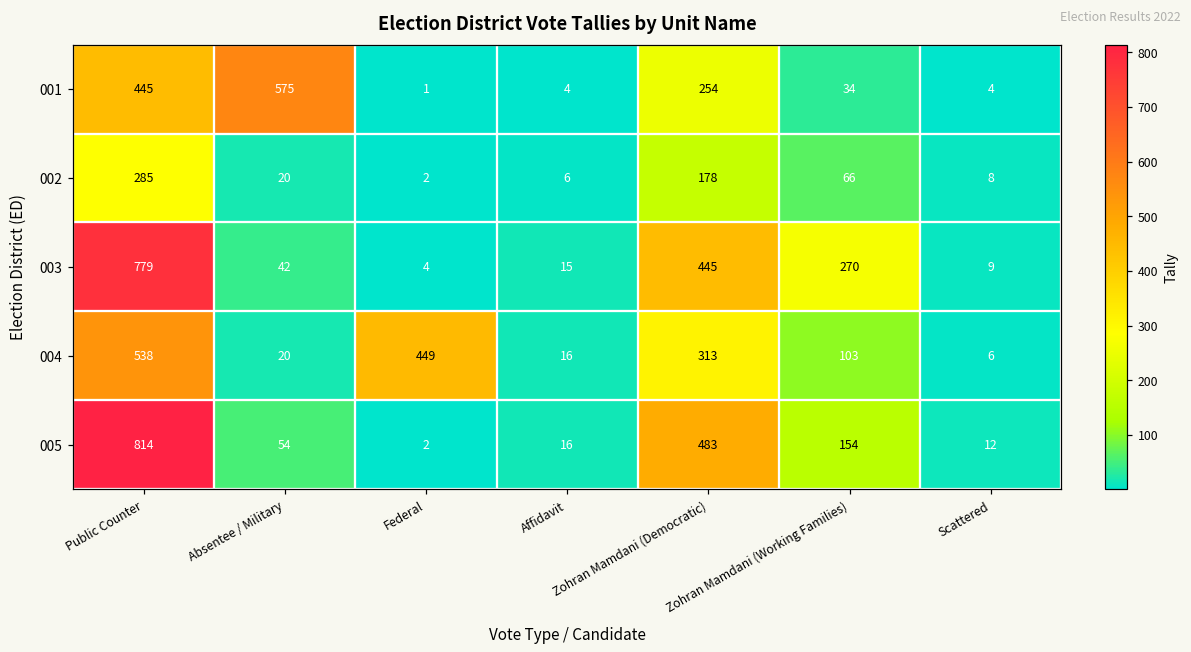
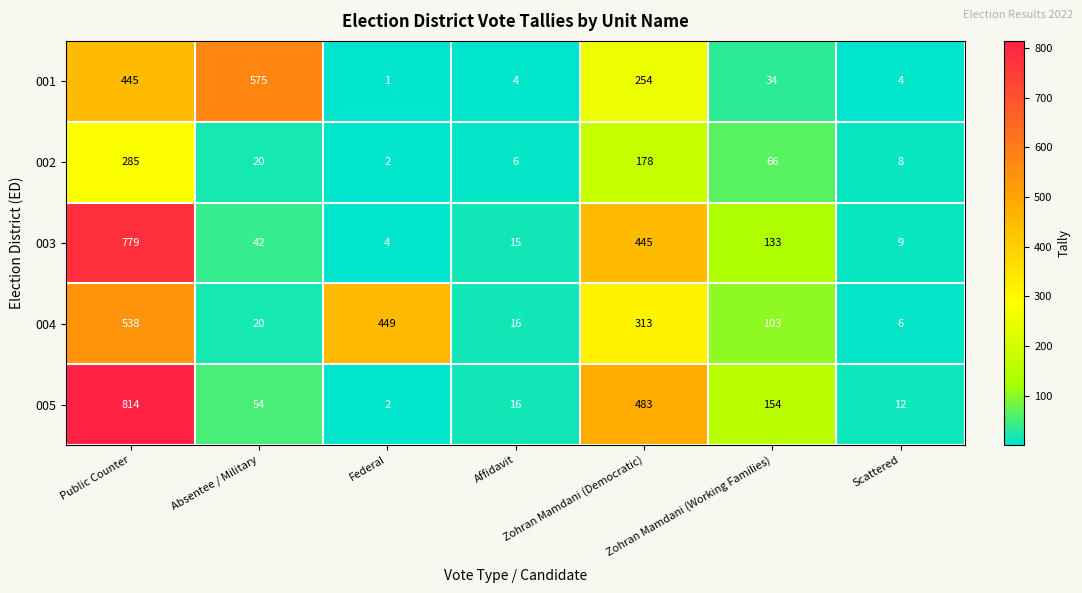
  {
    "001": {
      "Public Counter": 445,
      "Absentee / Military": 575,
      "Federal": 1,
      "Affidavit": 4,
      "Zohran Mamdani (Democratic)": 254,
      "Zohran Mamdani (Working Families)": 34,
      "Scattered": 4
    },
    "002": {
      "Public Counter": 285,
      "Absentee / Military": 20,
      "Federal": 2,
      "Affidavit": 6,
      "Zohran Mamdani (Democratic)": 178,
      "Zohran Mamdani (Working Families)": 66,
      "Scattered": 8
    },
    "003": {
      "Public Counter": 779,
      "Absentee / Military": 42,
      "Federal": 4,
      "Affidavit": 15,
      "Zohran Mamdani (Democratic)": 445,
-     "Zohran Mamdani (Working Families)": 270,
+     "Zohran Mamdani (Working Families)": 133,
      "Scattered": 9
    },
    "004": {
      "Public Counter": 538,
      "Absentee / Military": 20,
      "Federal": 449,
      "Affidavit": 16,
      "Zohran Mamdani (Democratic)": 313,
      "Zohran Mamdani (Working Families)": 103,
      "Scattered": 6
    },
    "005": {
      "Public Counter": 814,
      "Absentee / Military": 54,
      "Federal": 2,
      "Affidavit": 16,
      "Zohran Mamdani (Democratic)": 483,
      "Zohran Mamdani (Working Families)": 154,
      "Scattered": 12
    }
  }
